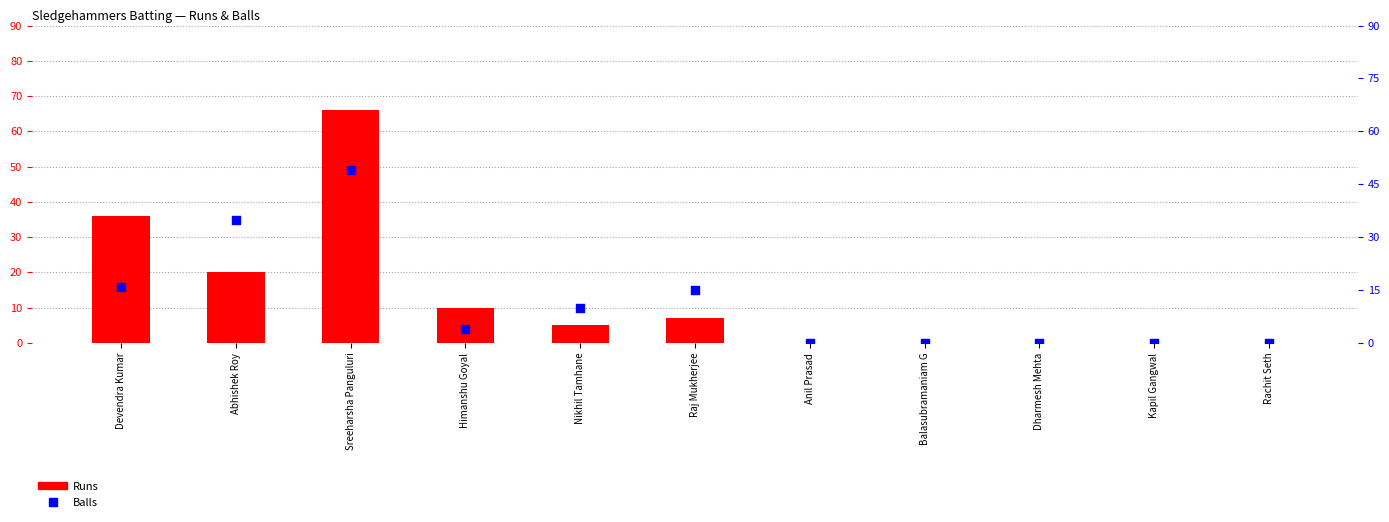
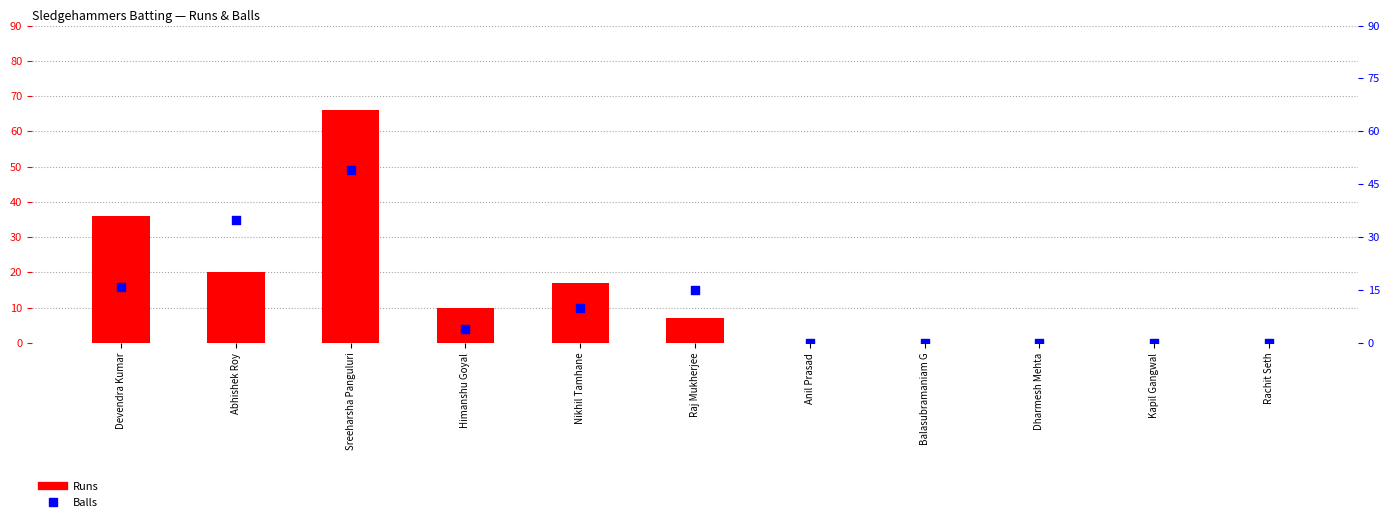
  {
    "Runs": {
      "Devendra Kumar": 36,
      "Abhishek Roy": 20,
      "Sreeharsha Panguluri": 66,
      "Himanshu Goyal": 10,
-     "Nikhil Tamhane": 5,
+     "Nikhil Tamhane": 17,
      "Raj Mukherjee": 7,
      "Anil Prasad": 0,
      "Balasubramaniam G": 0,
      "Dharmesh Mehta": 0,
      "Kapil Gangwal": 0,
      "Rachit Seth": 0
    }
  }
